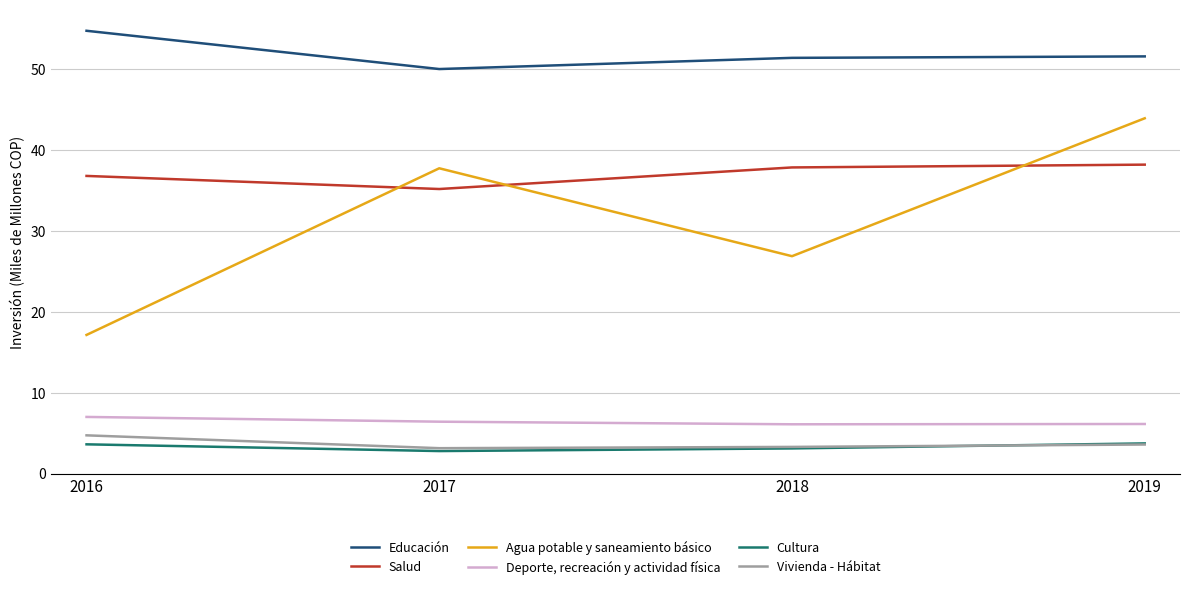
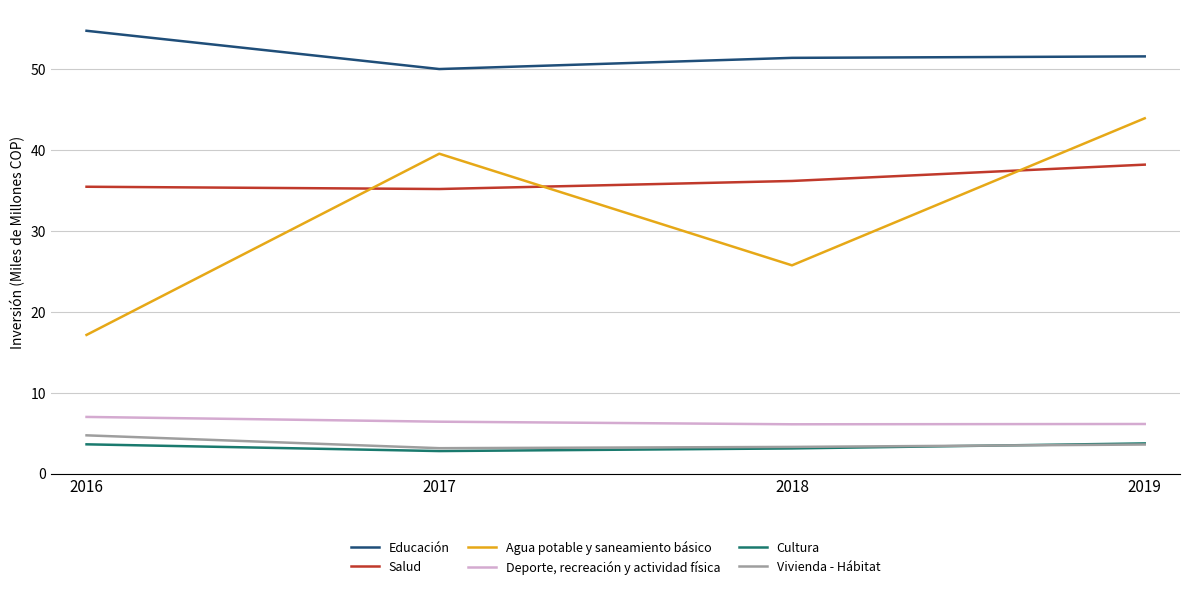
  {
    "Salud": {
-     "2016": 37,
+     "2016": 35,
      "2017": 35,
-     "2018": 38,
+     "2018": 36,
      "2019": 38
    },
    "Agua potable y saneamiento básico": {
      "2016": 17,
-     "2017": 38,
-     "2018": 27,
+     "2017": 40,
+     "2018": 26,
      "2019": 44
    },
    "Deporte, recreación y actividad física": {
      "2016": 7,
      "2017": 6,
      "2018": 6,
      "2019": 6
    },
    "Vivienda - Hábitat": {
      "2016": 5,
      "2017": 3
    }
  }
